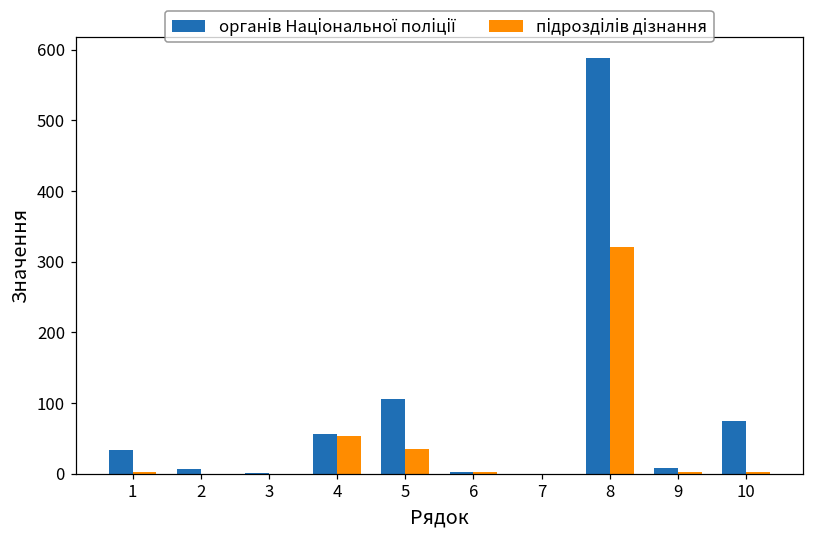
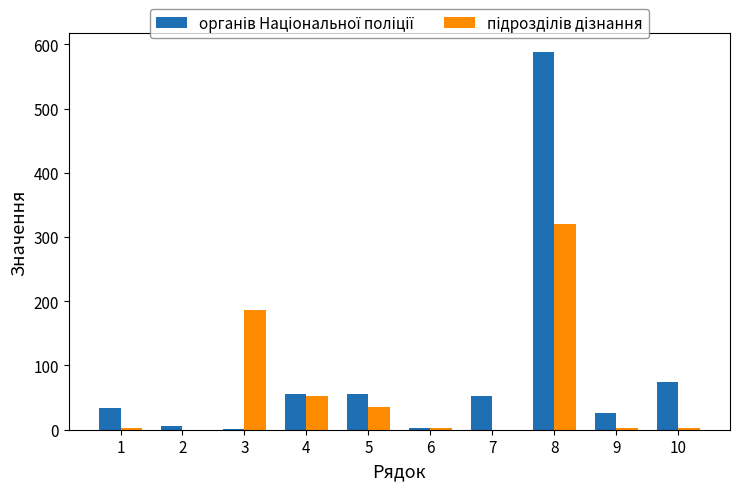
  {
    "органів Національної поліції": {
      "1": 30,
      "2": 10,
      "4": 60,
-     "5": 110,
-     "7": 0,
+     "5": 60,
+     "7": 50,
      "8": 590,
-     "9": 10,
+     "9": 30,
      "10": 70
    },
    "підрозділів дізнання": {
      "2": 0,
-     "3": 0,
+     "3": 190,
      "4": 50,
      "5": 40,
      "7": 0,
      "8": 320
    }
  }
